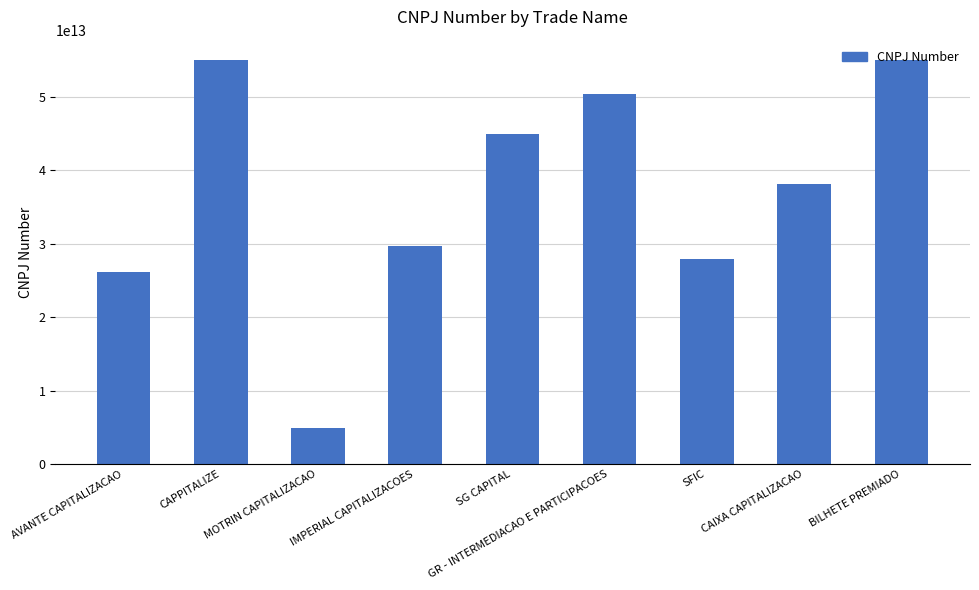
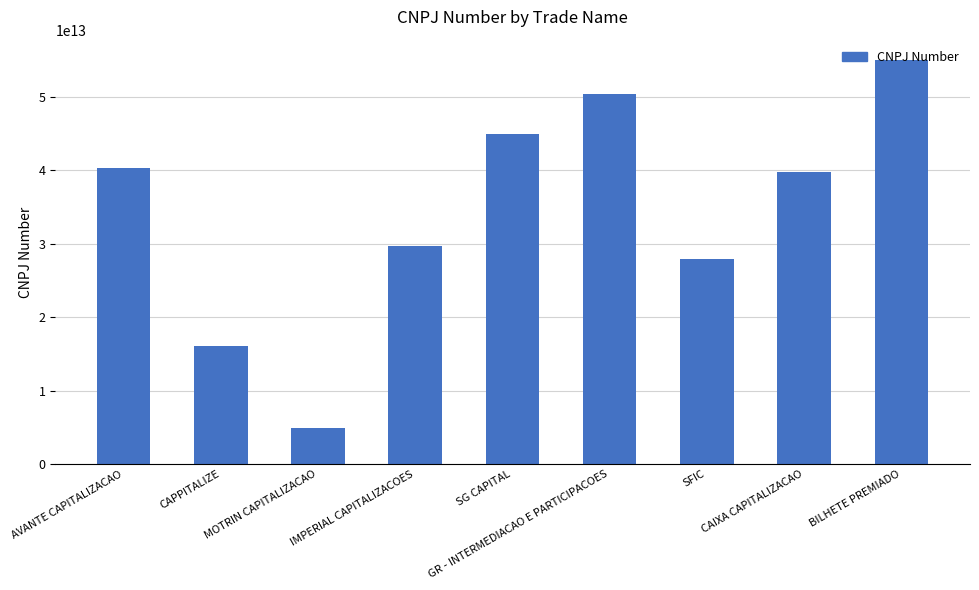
  {
-   "AVANTE CAPITALIZACAO": 26000000000000,
-   "CAPPITALIZE": 55000000000000,
+   "AVANTE CAPITALIZACAO": 40000000000000,
+   "CAPPITALIZE": 16000000000000,
    "MOTRIN CAPITALIZACAO": 5000000000000,
    "IMPERIAL CAPITALIZACOES": 30000000000000,
    "SG CAPITAL": 45000000000000,
    "GR - INTERMEDIACAO E PARTICIPACOES": 50000000000000,
    "SFIC": 28000000000000,
-   "CAIXA CAPITALIZACAO": 38000000000000,
+   "CAIXA CAPITALIZACAO": 40000000000000,
    "BILHETE PREMIADO": 55000000000000
  }
